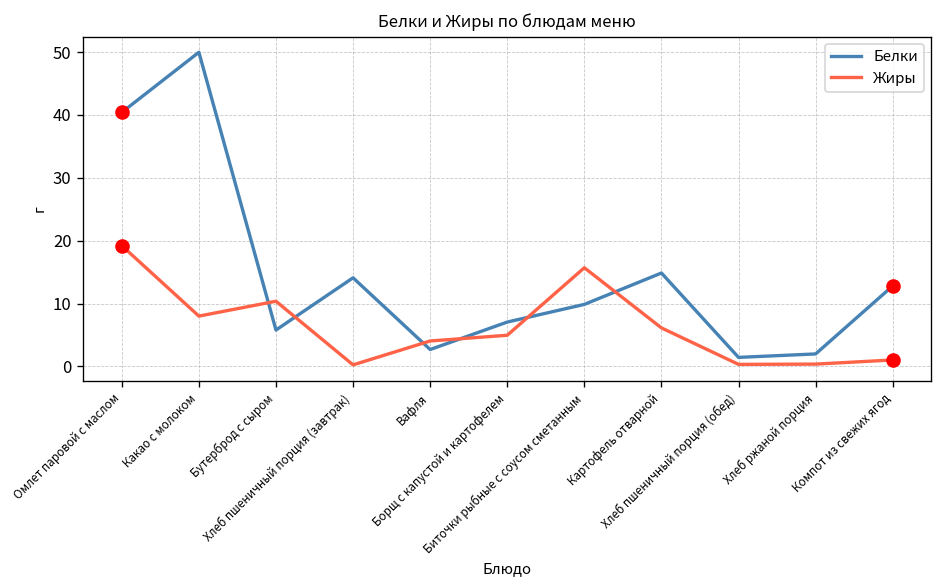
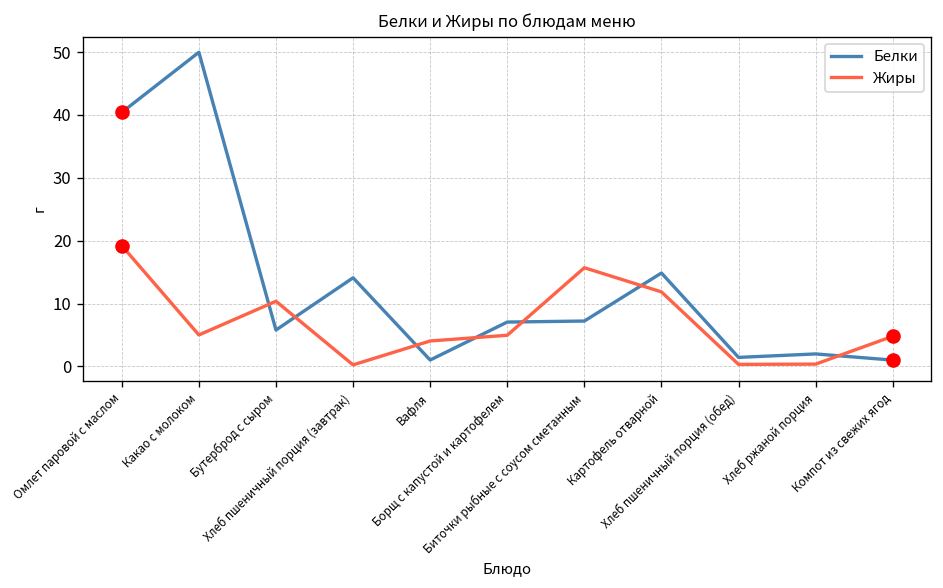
  {
    "Белки": {
      "Какао с молоком": 50,
      "Бутерброд с сыром": 6,
      "Хлеб пшеничный порция (завтрак)": 14,
-     "Вафля": 3,
+     "Вафля": 1,
      "Борщ с капустой и картофелем": 7,
-     "Биточки рыбные с соусом сметанным": 10,
+     "Биточки рыбные с соусом сметанным": 7,
      "Картофель отварной": 15,
      "Хлеб пшеничный порция (обед)": 1,
      "Хлеб ржаной порция": 2,
-     "Компот из свежих ягод": 13
+     "Компот из свежих ягод": 1
    },
    "Жиры": {
-     "Какао с молоком": 8,
+     "Какао с молоком": 5,
      "Бутерброд с сыром": 10,
      "Хлеб пшеничный порция (завтрак)": 0,
      "Вафля": 4,
      "Борщ с капустой и картофелем": 5,
      "Биточки рыбные с соусом сметанным": 16,
-     "Картофель отварной": 6,
+     "Картофель отварной": 12,
      "Хлеб пшеничный порция (обед)": 0,
      "Хлеб ржаной порция": 0,
-     "Компот из свежих ягод": 1
+     "Компот из свежих ягод": 5
    }
  }
